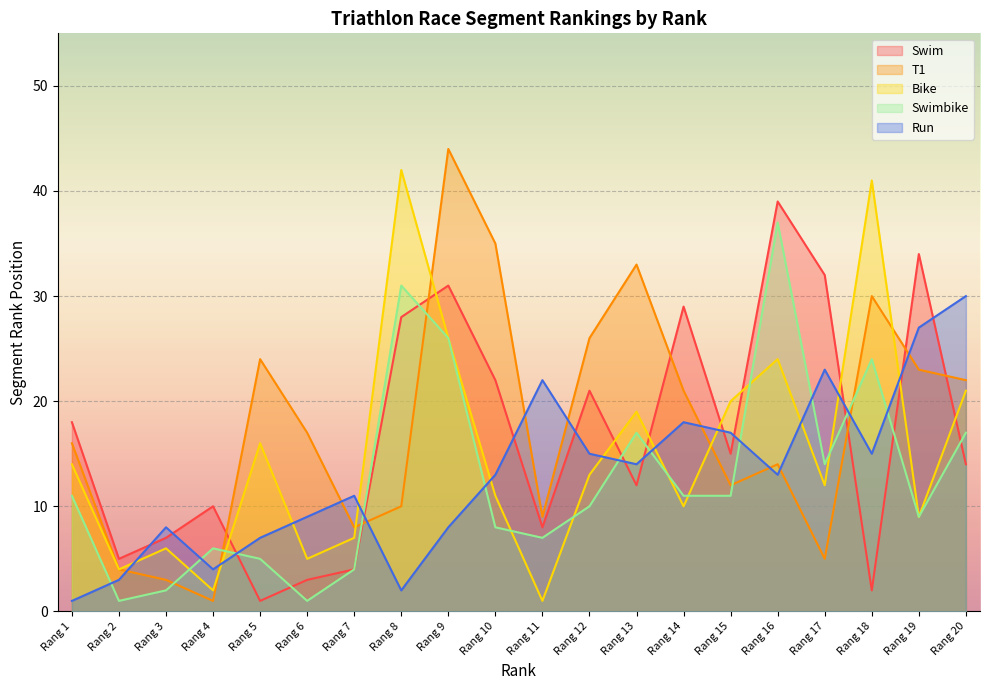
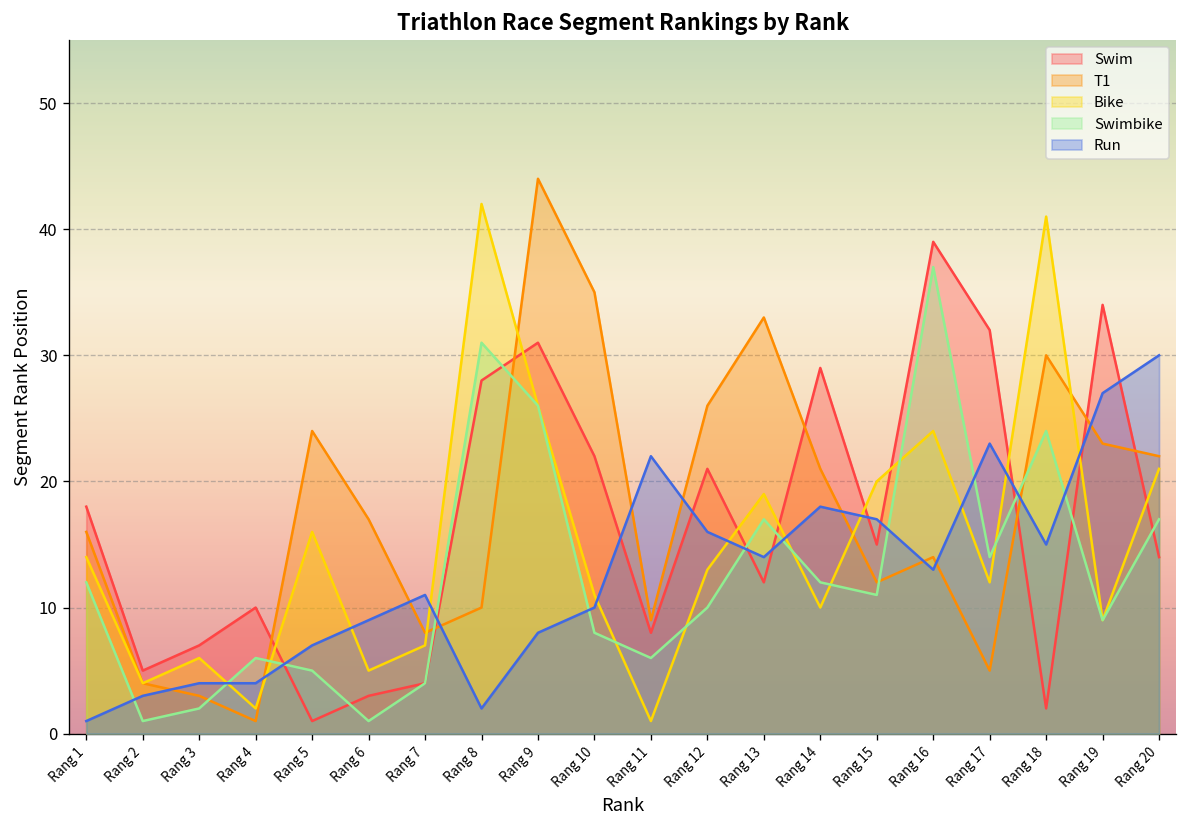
  {
    "Swimbike": {
-     "Rang 1": 11,
+     "Rang 1": 12,
      "Rang 2": 1,
      "Rang 3": 2,
      "Rang 4": 6,
      "Rang 5": 5,
      "Rang 6": 1,
      "Rang 8": 31,
      "Rang 10": 8,
-     "Rang 11": 7,
+     "Rang 11": 6,
      "Rang 12": 10,
      "Rang 13": 17,
-     "Rang 14": 11,
+     "Rang 14": 12,
      "Rang 15": 11,
      "Rang 16": 37,
      "Rang 17": 14,
      "Rang 18": 24,
      "Rang 20": 17
    },
    "Run": {
      "Rang 1": 1,
      "Rang 2": 3,
-     "Rang 3": 8,
+     "Rang 3": 4,
      "Rang 4": 4,
      "Rang 5": 7,
      "Rang 6": 9,
      "Rang 7": 11,
      "Rang 8": 2,
      "Rang 9": 8,
-     "Rang 10": 13,
+     "Rang 10": 10,
      "Rang 11": 22,
-     "Rang 12": 15,
+     "Rang 12": 16,
      "Rang 13": 14,
      "Rang 14": 18,
      "Rang 15": 17,
      "Rang 16": 13,
      "Rang 17": 23,
      "Rang 18": 15,
      "Rang 19": 27,
      "Rang 20": 30
    }
  }
